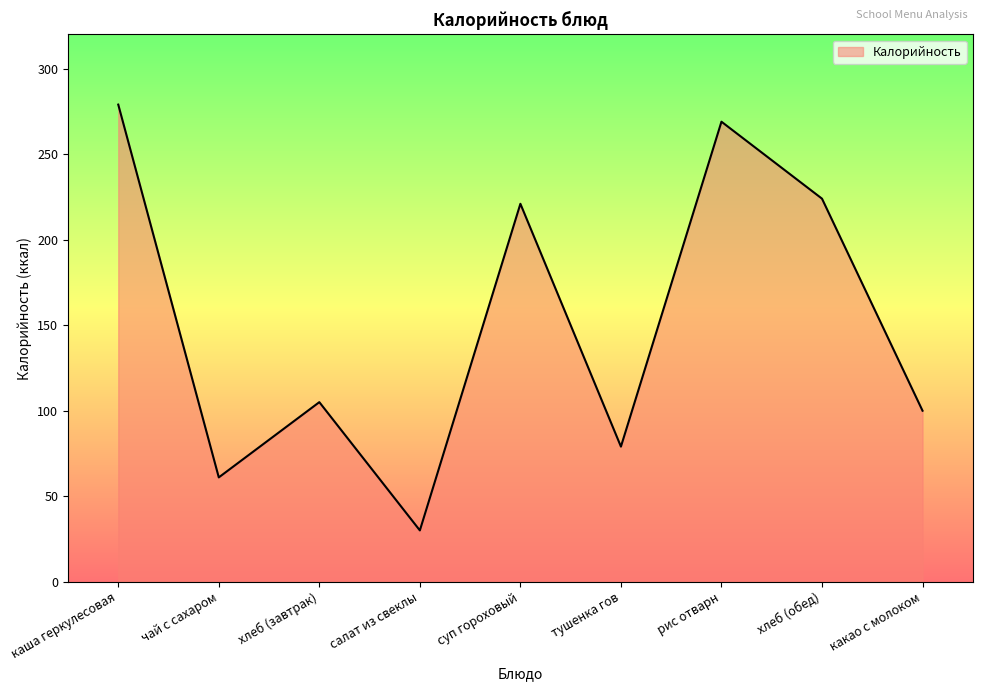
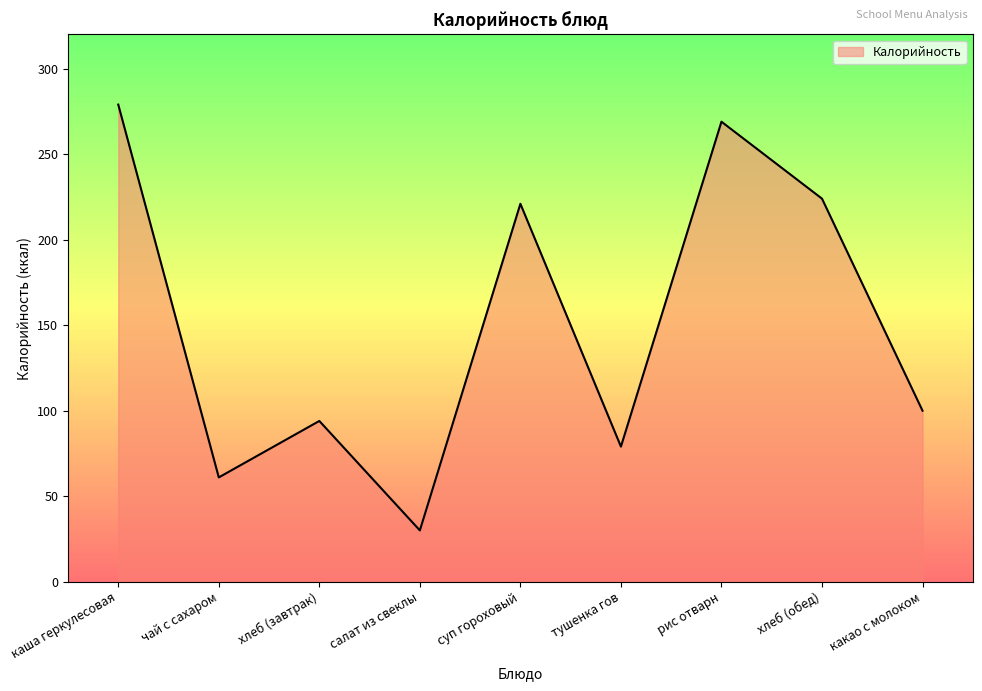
  {
    "каша геркулесовая": 279,
    "чай с сахаром": 61,
-   "хлеб (завтрак)": 105,
+   "хлеб (завтрак)": 94,
    "салат из свеклы": 30,
    "суп гороховый": 221,
    "тушенка гов": 79,
    "рис отварн": 269,
    "хлеб (обед)": 224,
    "какао с молоком": 100
  }
